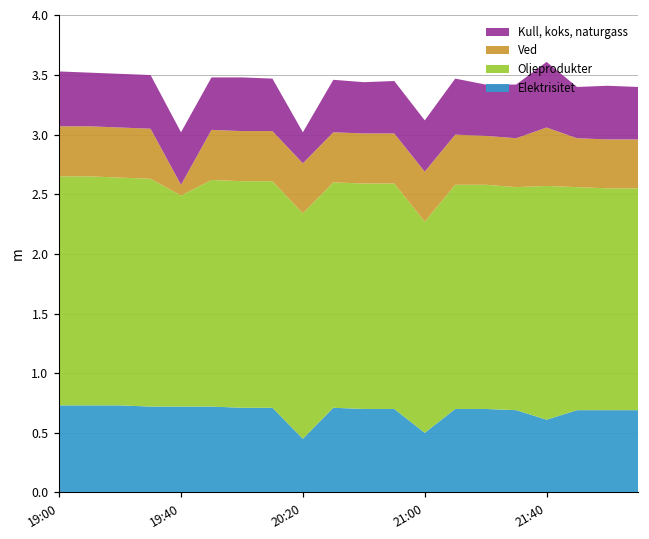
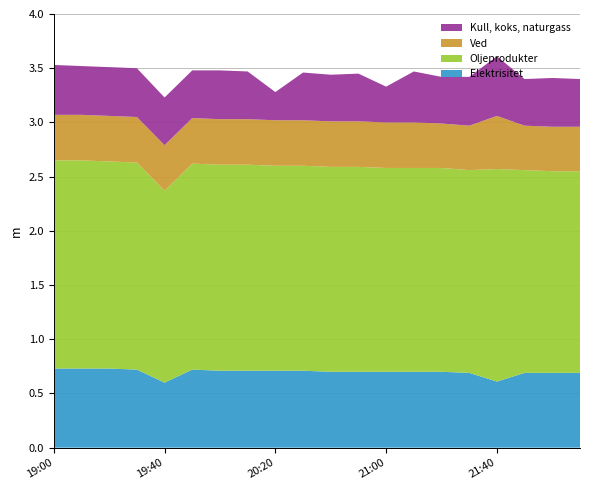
  {
    "Elektrisitet": {
      "19:00": 0.73,
-     "19:40": 0.72,
-     "20:20": 0.45,
-     "21:00": 0.5,
+     "19:40": 0.60,
+     "20:20": 0.71,
+     "21:00": 0.7,
      "21:40": 0.61
    },
    "Oljeprodukter": {
      "19:00": 1.92,
      "19:40": 1.77,
      "20:20": 1.89,
-     "21:00": 1.77,
+     "21:00": 1.88,
      "21:40": 1.96
    },
    "Ved": {
      "19:00": 0.42,
-     "19:40": 0.09,
+     "19:40": 0.42,
      "20:20": 0.42,
      "21:00": 0.42,
      "21:40": 0.49
    },
    "Kull, koks, naturgass": {
      "19:00": 0.46,
      "19:40": 0.44,
      "20:20": 0.26,
-     "21:00": 0.43,
+     "21:00": 0.33,
      "21:40": 0.55
    }
  }
